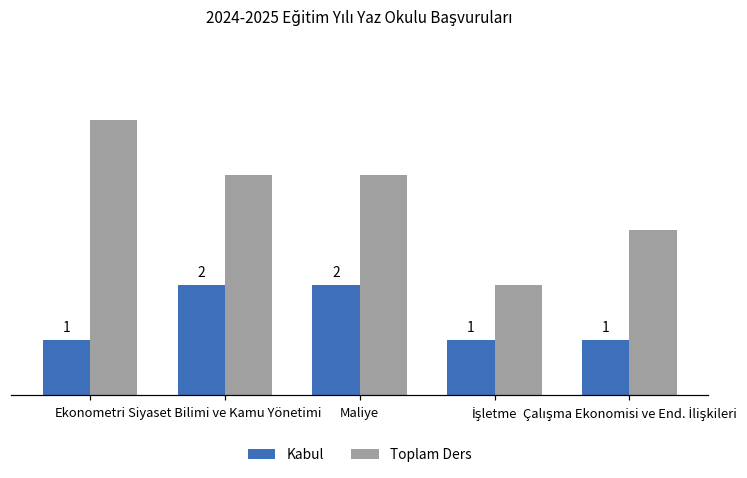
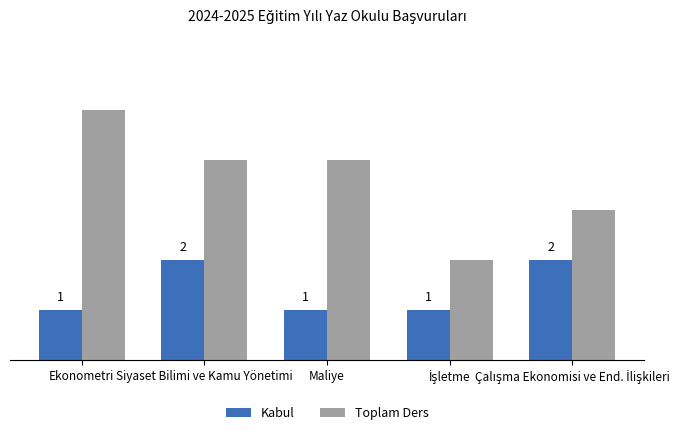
  {
    "Kabul": {
      "Ekonometri": 1,
      "Siyaset Bilimi ve Kamu Yönetimi": 2,
-     "Maliye": 2,
+     "Maliye": 1,
      "İşletme": 1,
-     "Çalışma Ekonomisi ve End. İlişkileri": 1
+     "Çalışma Ekonomisi ve End. İlişkileri": 2
    }
  }
